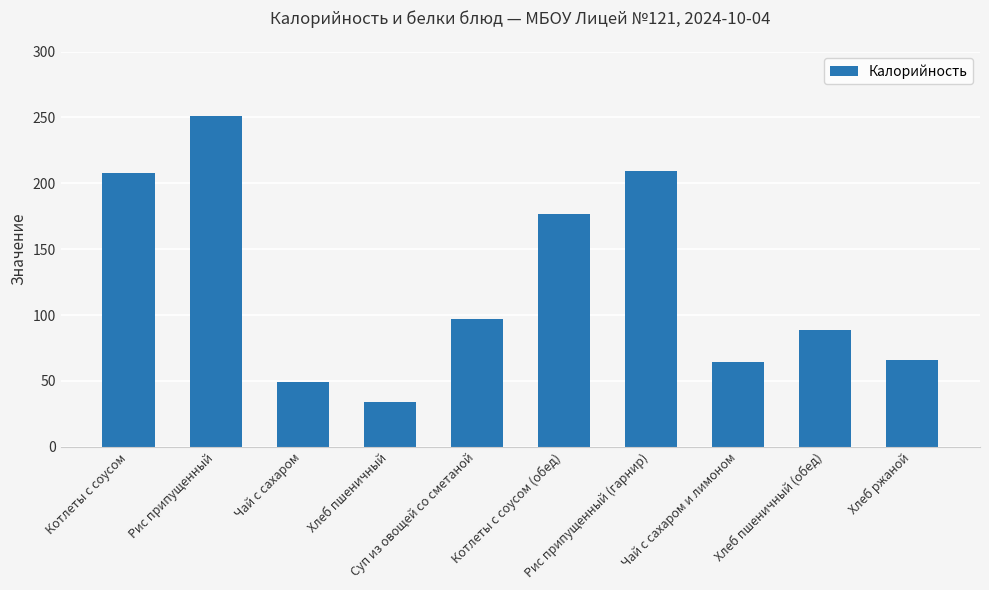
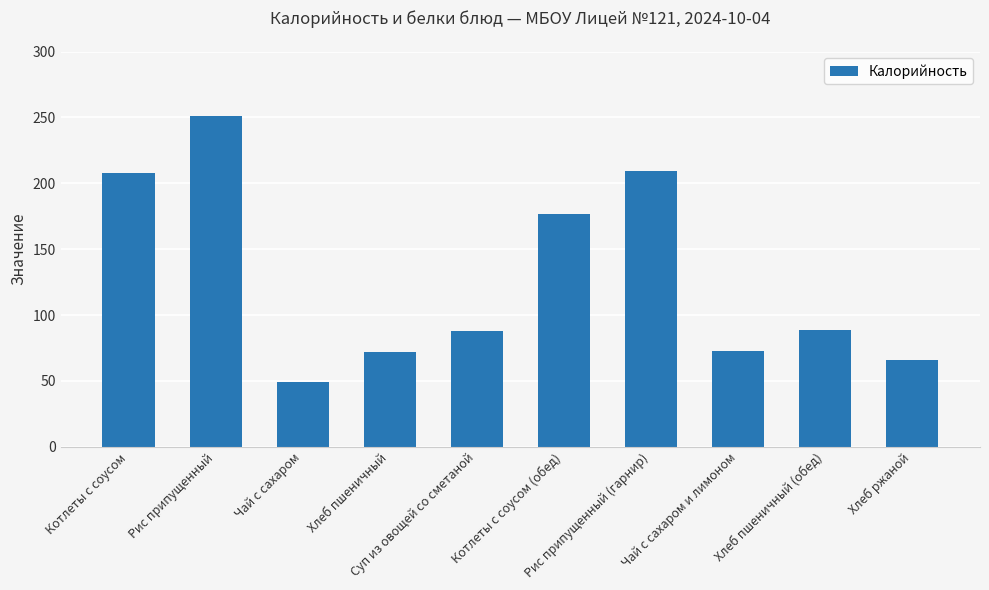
  {
    "Котлеты с соусом": 208,
    "Рис припущенный": 251,
    "Чай с сахаром": 49,
-   "Хлеб пшеничный": 34,
-   "Суп из овощей со сметаной": 97,
+   "Хлеб пшеничный": 72,
+   "Суп из овощей со сметаной": 88,
    "Котлеты с соусом (обед)": 177,
    "Рис припущенный (гарнир)": 209,
-   "Чай с сахаром и лимоном": 64,
+   "Чай с сахаром и лимоном": 73,
    "Хлеб пшеничный (обед)": 89,
    "Хлеб ржаной": 66
  }
